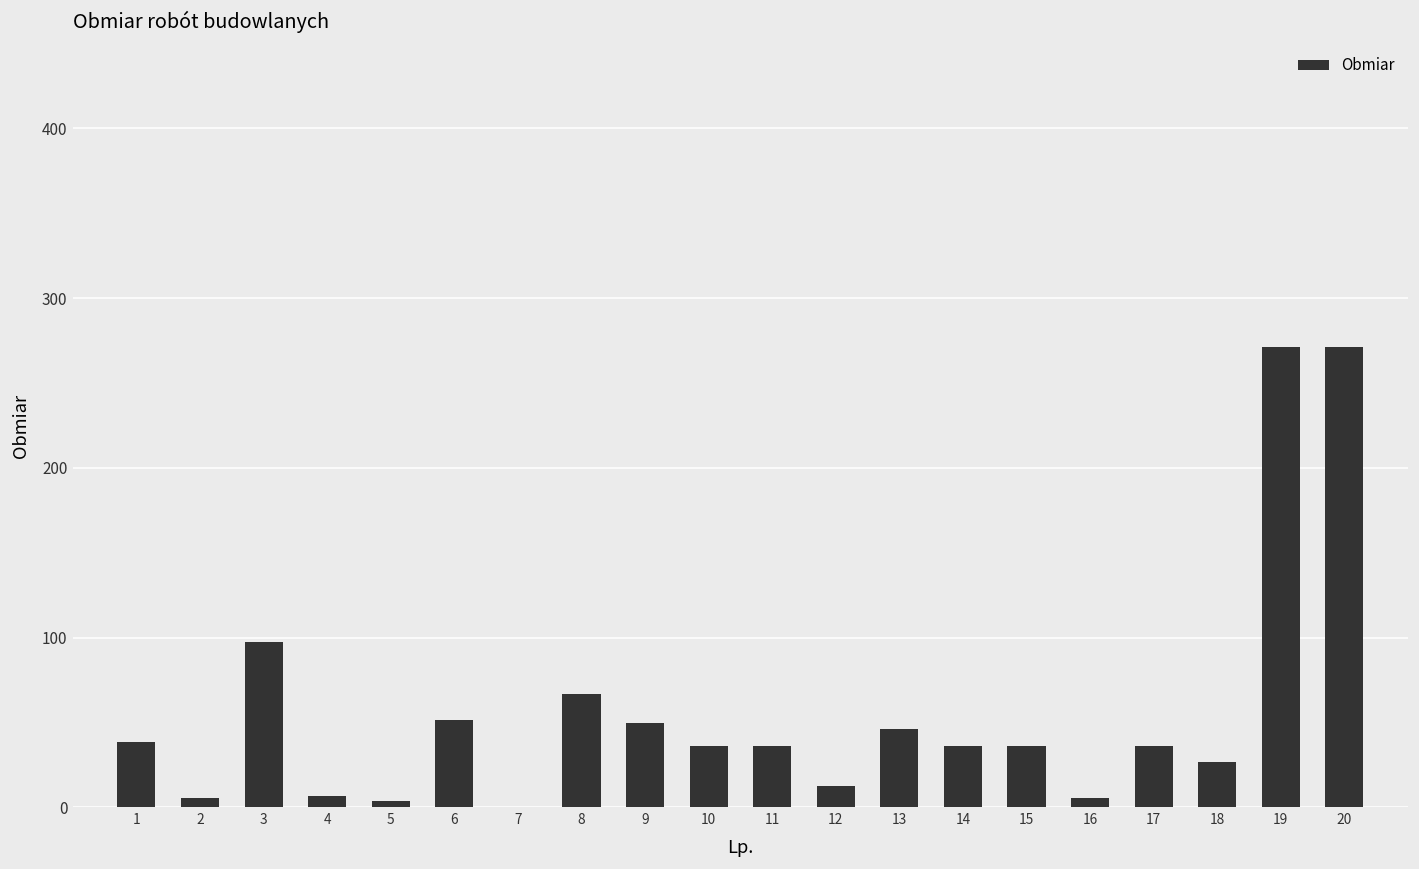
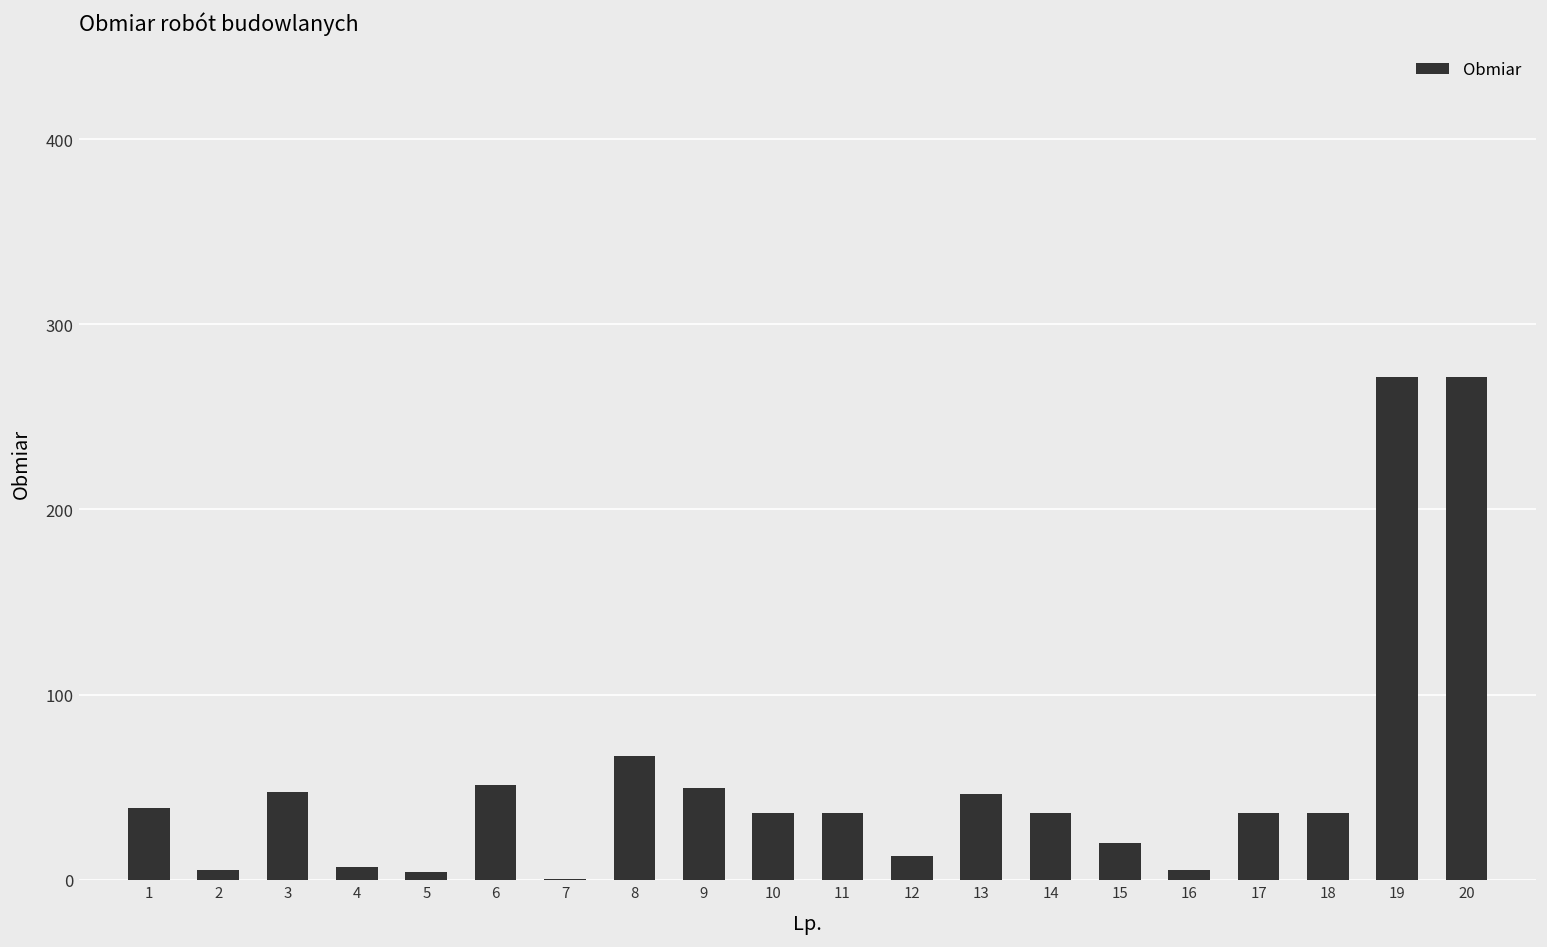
  {
    "1": 39,
    "2": 6,
-   "3": 98,
+   "3": 47,
    "4": 7,
    "5": 4,
    "6": 51,
    "8": 67,
    "9": 50,
    "10": 36,
    "11": 36,
    "12": 13,
    "13": 46,
    "14": 36,
-   "15": 36,
+   "15": 20,
    "16": 5,
    "17": 36,
-   "18": 27,
+   "18": 36,
    "19": 271,
    "20": 271
  }
